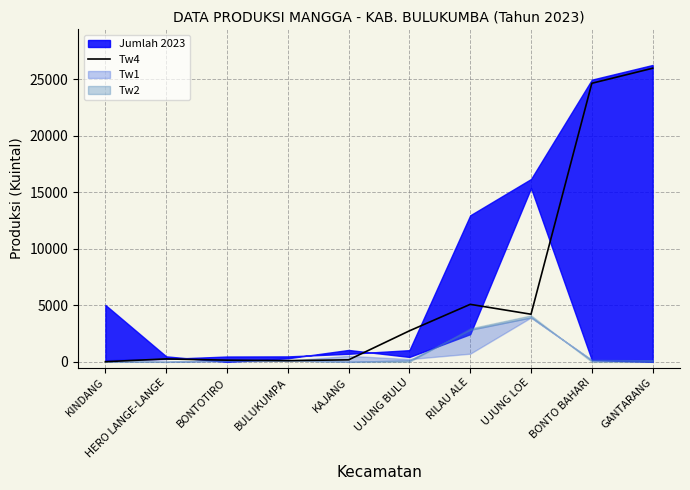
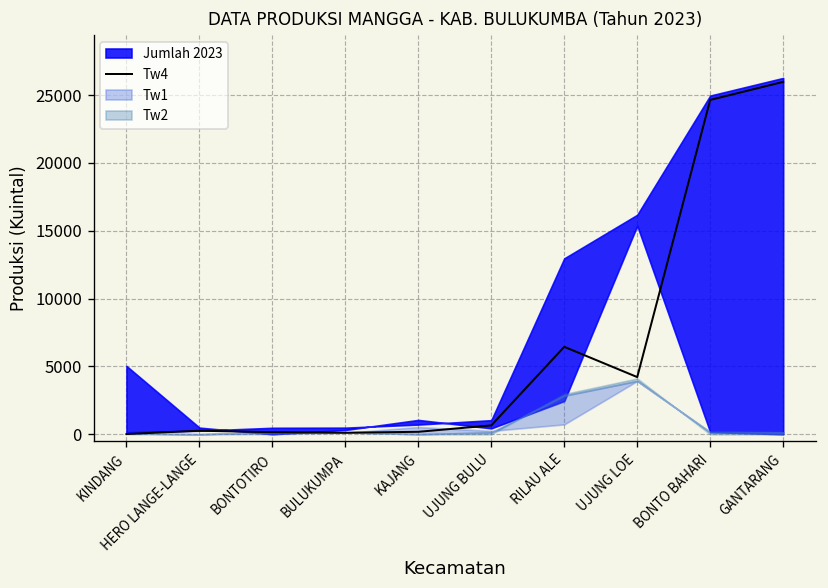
  {
    "Tw4": {
-     "UJUNG BULU": 2700,
-     "RILAU ALE": 5100,
+     "UJUNG BULU": 700,
+     "RILAU ALE": 6400,
      "BONTO BAHARI": 24700,
      "GANTARANG": 26000
    }
  }
